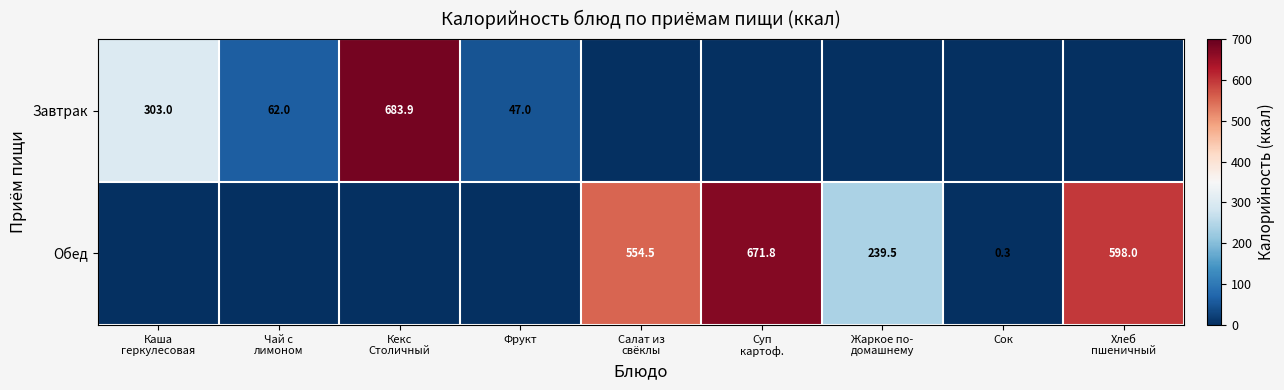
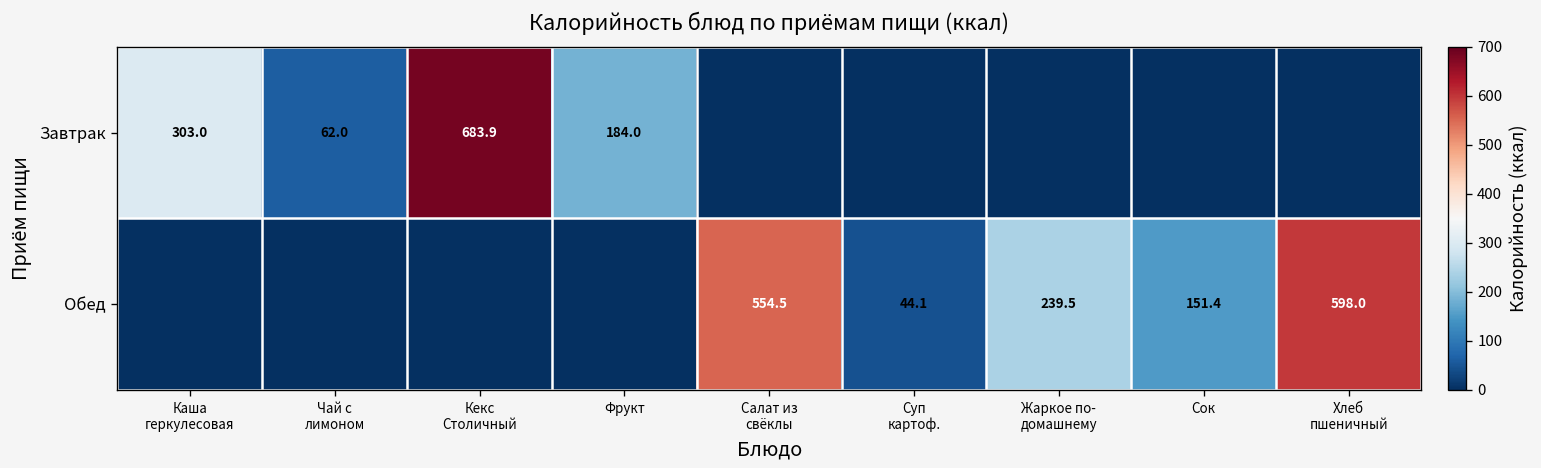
  {
    "Завтрак": {
      "Каша геркулесовая": 303.0,
      "Чай с лимоном": 62.0,
      "Кекс Столичный": 683.9,
-     "Фрукт": 47.0
+     "Фрукт": 184.0
    },
    "Обед": {
      "Салат из свёклы": 554.5,
-     "Суп картоф.": 671.8,
+     "Суп картоф.": 44.1,
      "Жаркое по- домашнему": 239.5,
-     "Сок": 0.3,
+     "Сок": 151.4,
      "Хлеб пшеничный": 598.0
    }
  }
